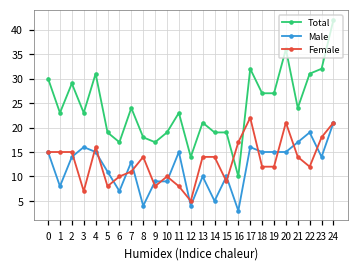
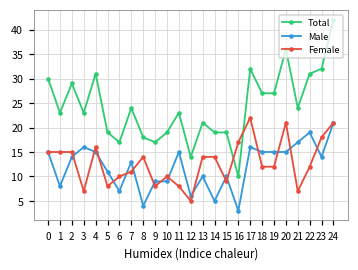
  {
    "Total": {
      "0": 30,
      "1": 23,
      "2": 29,
      "3": 23,
      "4": 31,
      "5": 19,
      "6": 17,
      "7": 24,
      "8": 18,
      "9": 17,
      "10": 19,
      "11": 23,
      "12": 14,
      "13": 21,
      "14": 19,
      "15": 19,
      "16": 10,
      "17": 32,
      "18": 27,
      "19": 27,
      "21": 24,
      "22": 31,
      "23": 32
    },
    "Male": {
      "1": 8,
      "2": 14,
      "3": 16,
      "4": 15,
      "5": 11,
      "6": 7,
      "7": 13,
      "8": 4,
      "9": 9,
      "10": 9,
      "11": 15,
-     "12": 4,
+     "12": 6,
      "13": 10,
      "14": 5,
      "15": 10,
      "16": 3,
      "17": 16,
      "18": 15,
      "19": 15,
      "20": 15,
      "21": 17,
      "22": 19,
      "23": 14
    },
    "Female": {
      "1": 15,
      "2": 15,
      "3": 7,
      "4": 16,
      "5": 8,
      "6": 10,
      "7": 11,
      "8": 14,
      "9": 8,
      "10": 10,
      "11": 8,
      "12": 5,
      "13": 14,
      "14": 14,
      "15": 9,
      "16": 17,
      "17": 22,
      "18": 12,
      "19": 12,
      "20": 21,
-     "21": 14,
+     "21": 7,
      "22": 12,
      "23": 18
    }
  }
